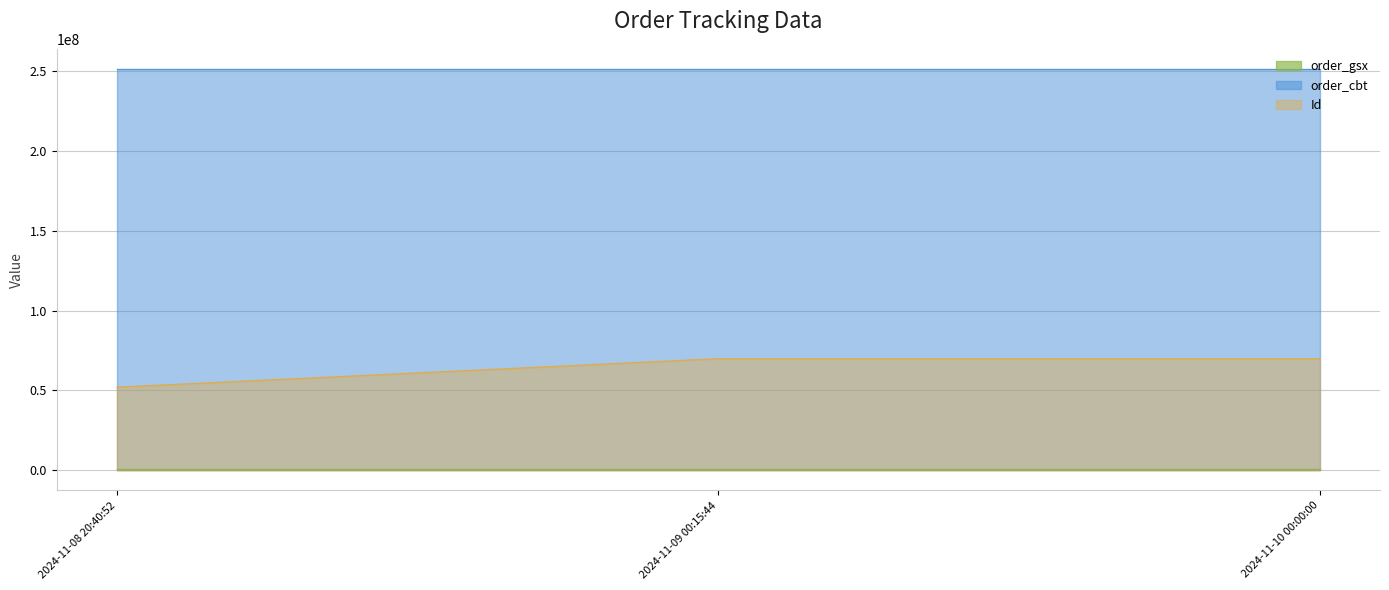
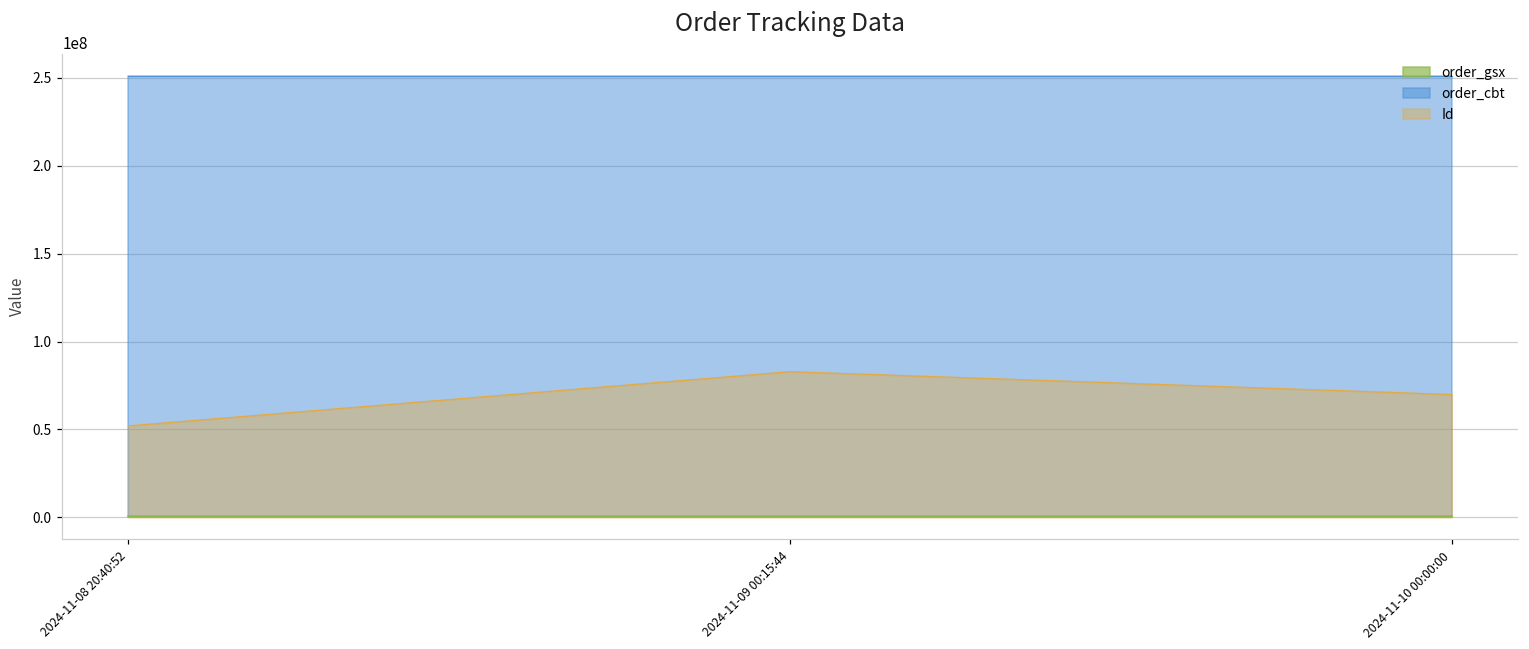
  {
    "order_gsx": {
      "2024-11-08 20:40:52": 1000000,
      "2024-11-09 00:15:44": 1000000,
      "2024-11-10 00:00:00": 1000000
    },
    "order_cbt": {
      "2024-11-08 20:40:52": 251000000,
      "2024-11-09 00:15:44": 251000000,
      "2024-11-10 00:00:00": 251000000
    },
    "Id": {
      "2024-11-08 20:40:52": 52000000,
-     "2024-11-09 00:15:44": 70000000,
+     "2024-11-09 00:15:44": 83000000,
      "2024-11-10 00:00:00": 70000000
    }
  }
